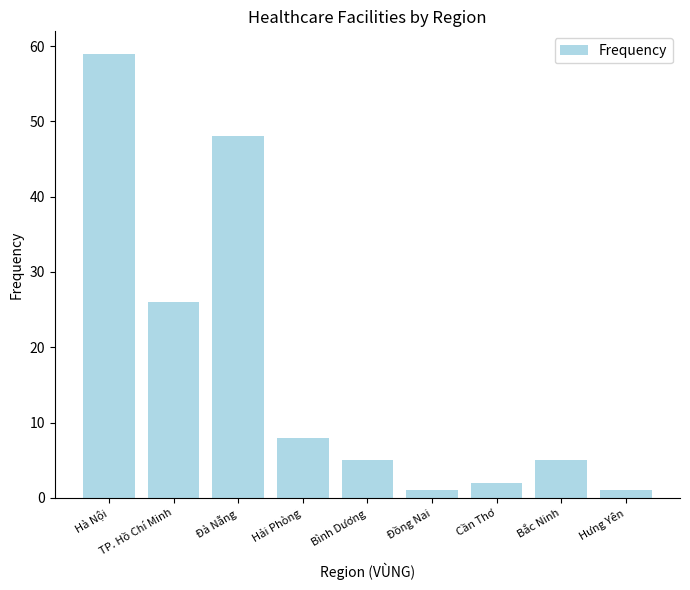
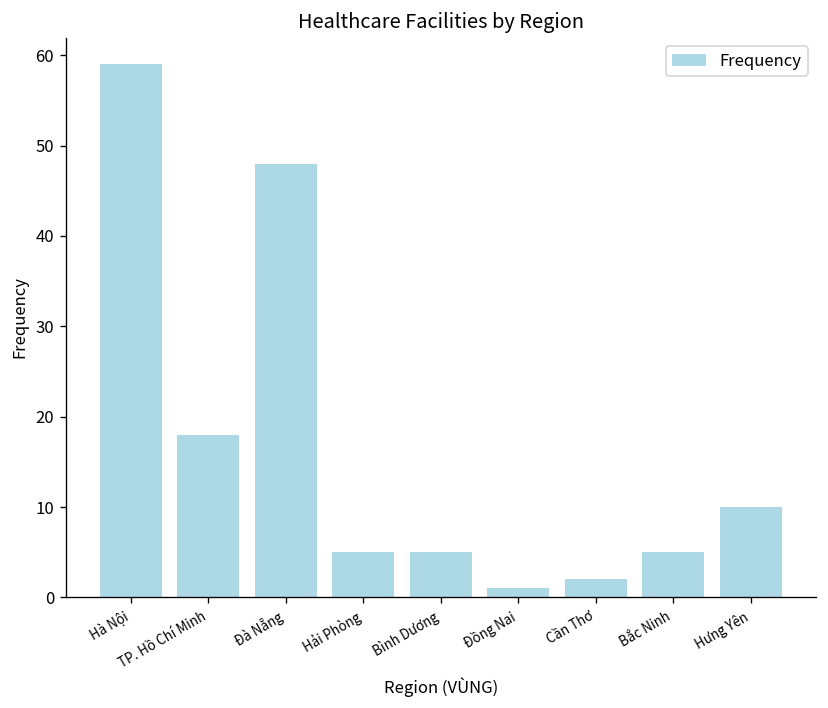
  {
    "Hà Nội": 59,
-   "TP. Hồ Chí Minh": 26,
+   "TP. Hồ Chí Minh": 18,
    "Đà Nẵng": 48,
-   "Hải Phòng": 8,
+   "Hải Phòng": 5,
    "Bình Dương": 5,
    "Đồng Nai": 1,
    "Cần Thơ": 2,
    "Bắc Ninh": 5,
-   "Hưng Yên": 1
+   "Hưng Yên": 10
  }
